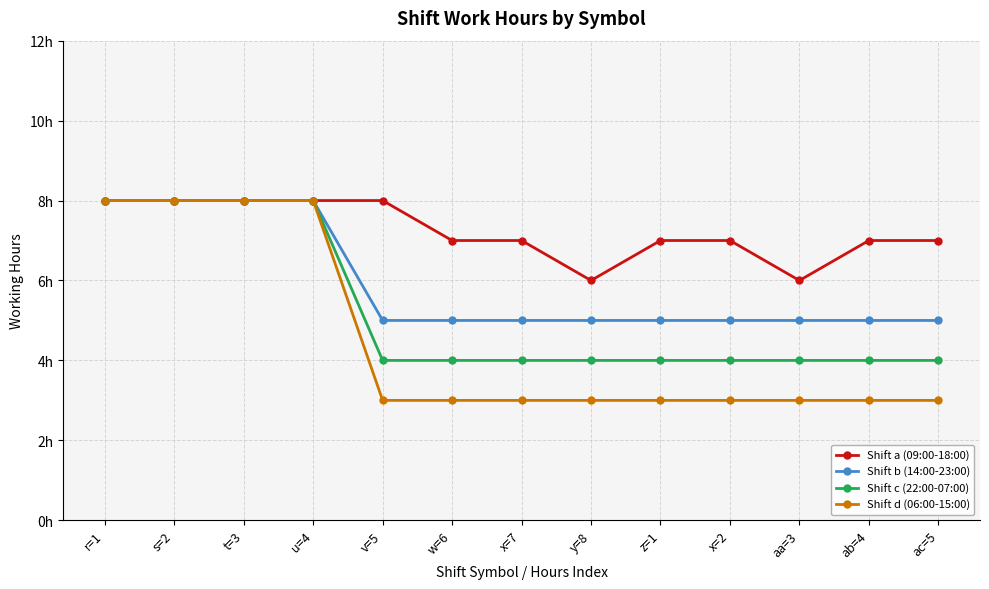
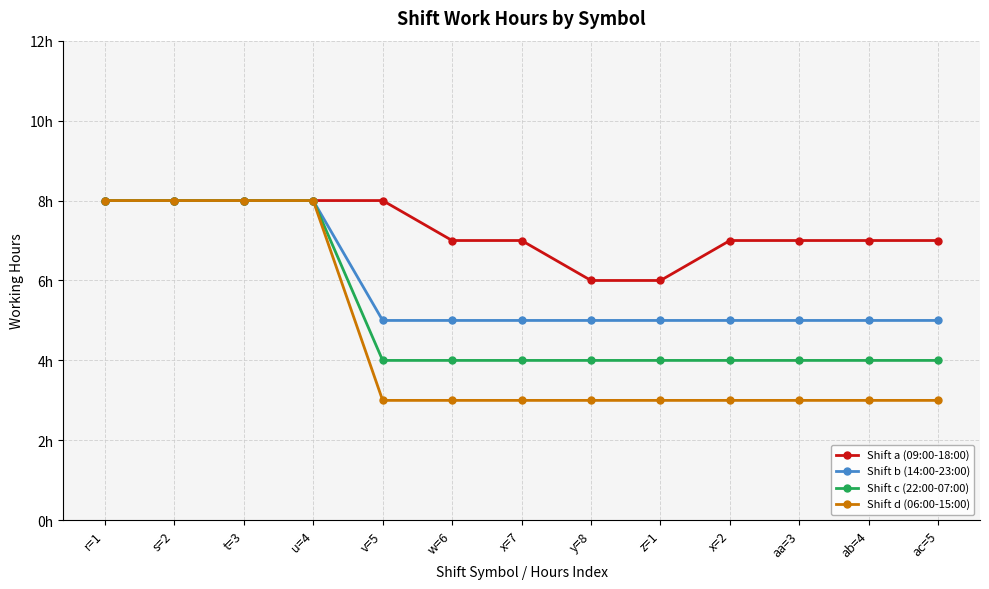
  {
    "Shift a (09:00-18:00)": {
      "v=5": "8h",
      "w=6": "7h",
      "x=7": "7h",
      "y=8": "6h",
-     "z=1": "7h",
+     "z=1": "6h",
      "x=2": "7h",
-     "aa=3": "6h",
+     "aa=3": "7h",
      "ab=4": "7h",
      "ac=5": "7h"
    },
    "Shift b (14:00-23:00)": {
      "v=5": "5h",
      "w=6": "5h",
      "x=7": "5h",
      "y=8": "5h",
      "z=1": "5h",
      "x=2": "5h",
      "aa=3": "5h",
      "ab=4": "5h",
      "ac=5": "5h"
    },
    "Shift c (22:00-07:00)": {
      "v=5": "4h",
      "w=6": "4h",
      "x=7": "4h",
      "y=8": "4h",
      "z=1": "4h",
      "x=2": "4h",
      "aa=3": "4h",
      "ab=4": "4h",
      "ac=5": "4h"
    },
    "Shift d (06:00-15:00)": {
      "v=5": "3h",
      "w=6": "3h",
      "x=7": "3h",
      "y=8": "3h",
      "z=1": "3h",
      "x=2": "3h",
      "aa=3": "3h",
      "ab=4": "3h",
      "ac=5": "3h"
    }
  }
